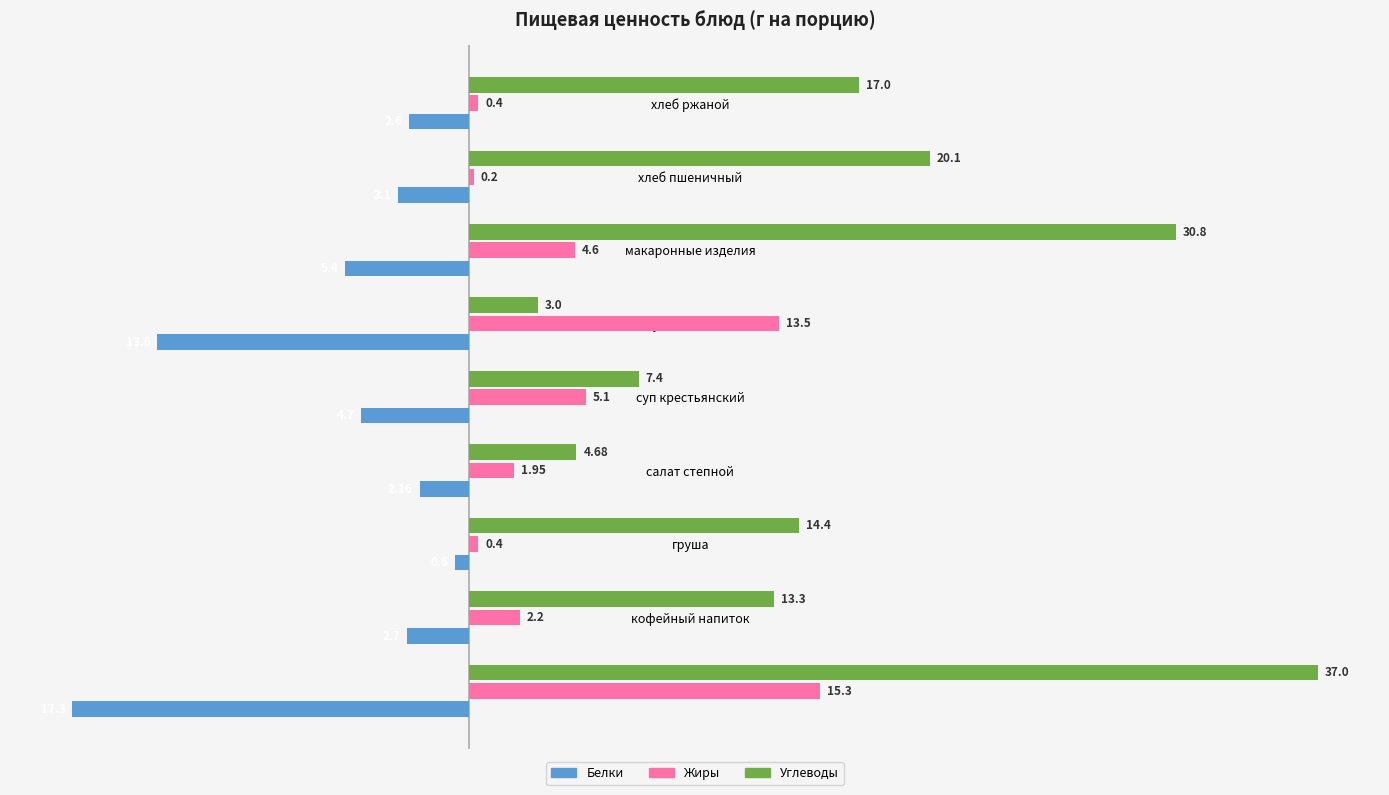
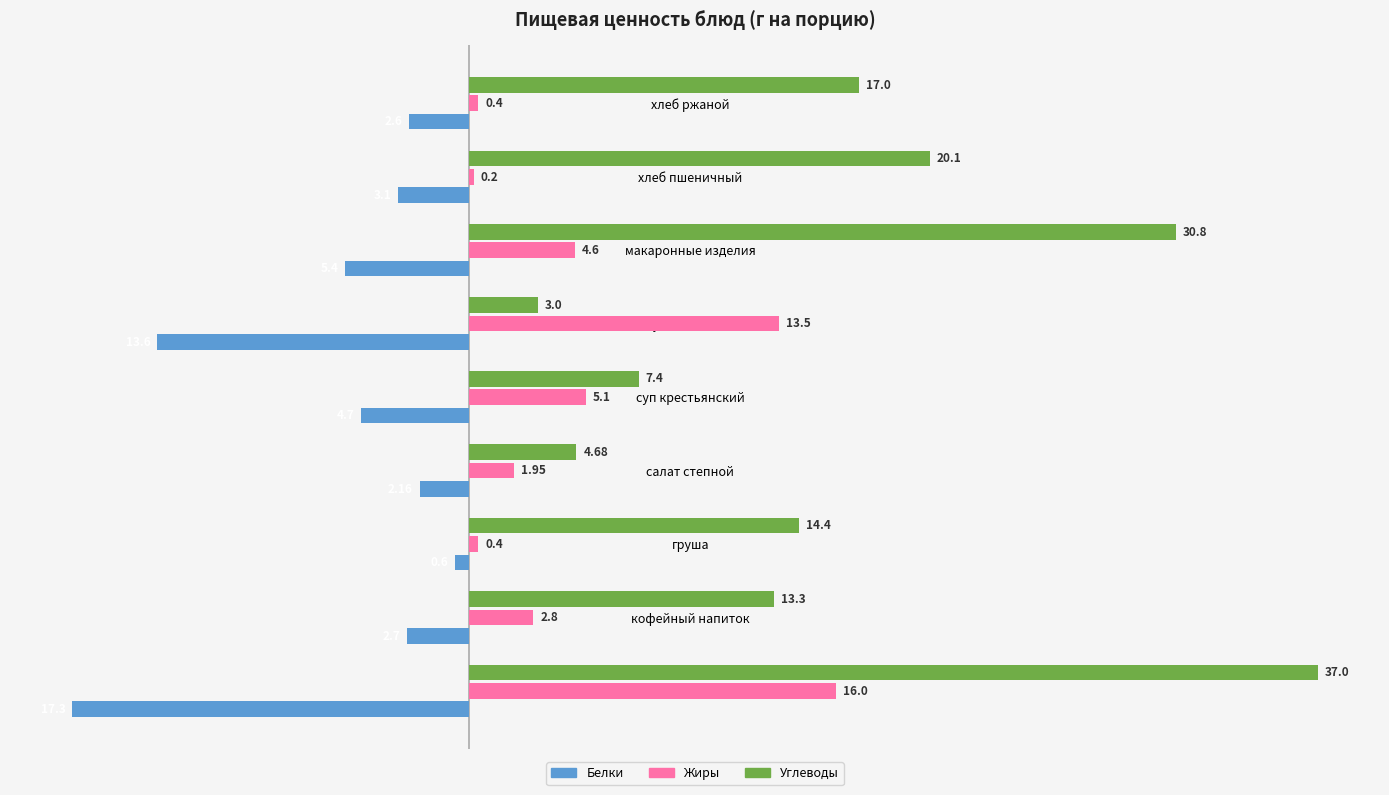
  {
    "Жиры": {
      "хлеб ржаной": 0.4,
      "хлеб пшеничный": 0.2,
      "макаронные изделия": 4.6,
      "суп крестьянский": 5.1,
      "салат степной": 1.95,
      "груша": 0.4,
-     "кофейный напиток": 2.2,
-     "пудинг из творога": 15.3
+     "кофейный напиток": 2.8,
+     "пудинг из творога": 16.0
    }
  }
